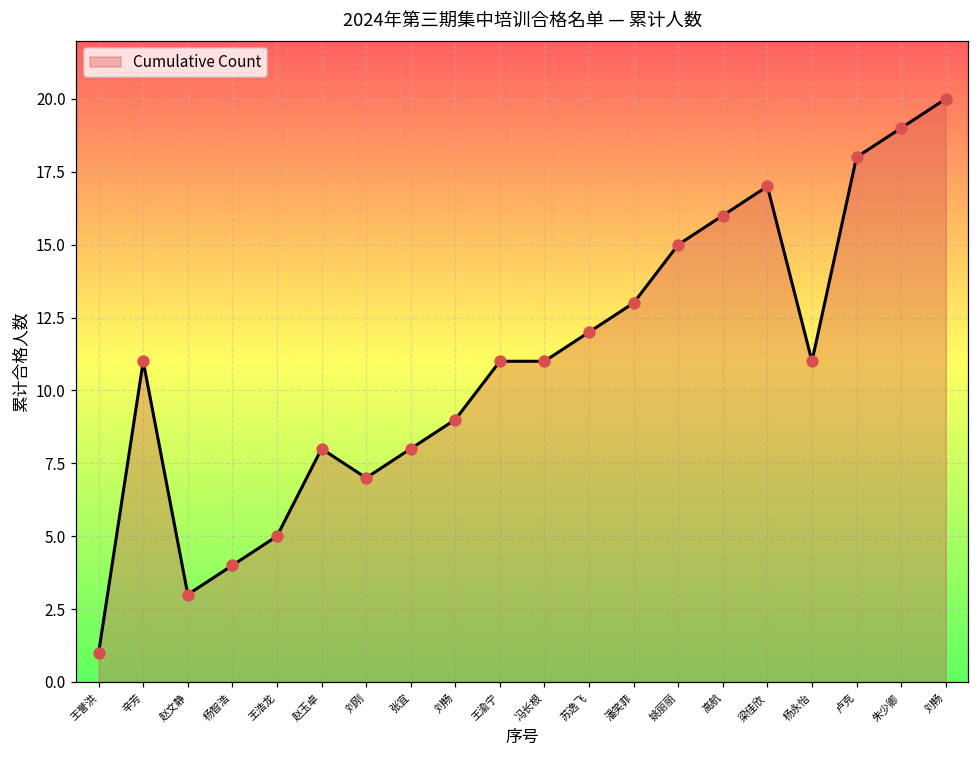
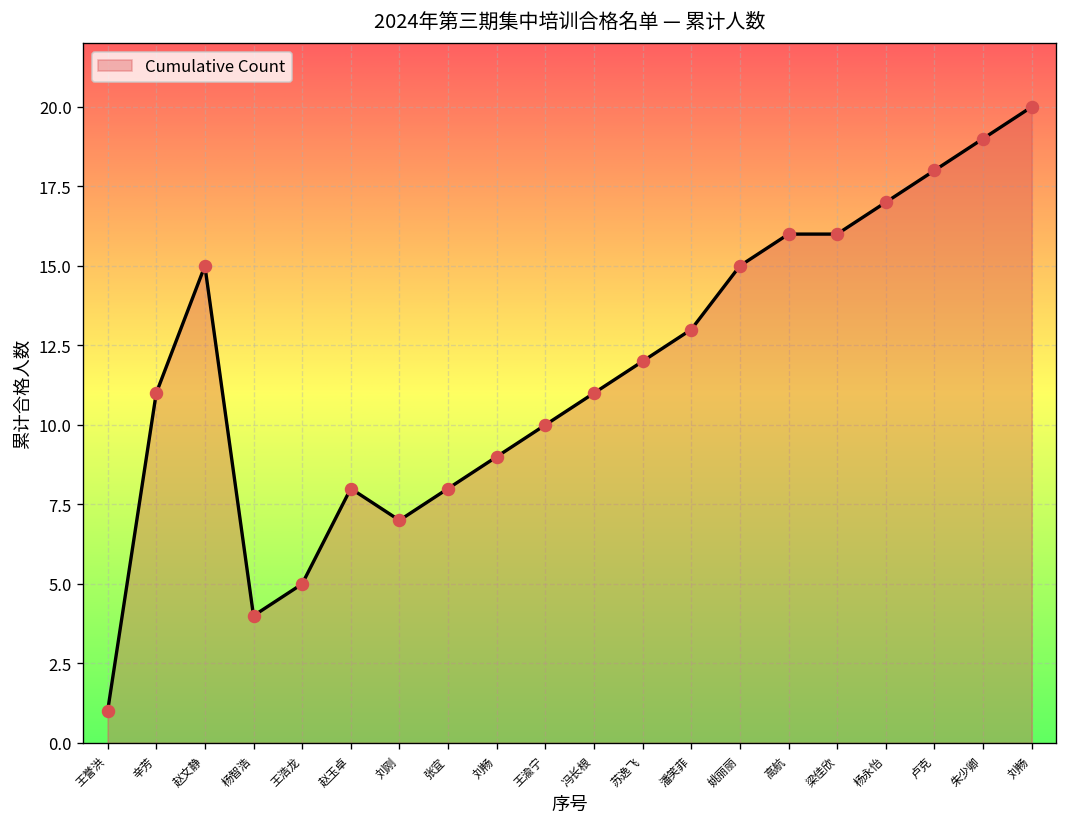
  {
    "王誉洪": 1,
    "辛芳": 11,
-   "赵文静": 3,
+   "赵文静": 15,
    "杨智浩": 4,
    "王浩龙": 5,
    "赵玉卓": 8,
    "刘刚": 7,
    "张宜": 8,
-   "王渝宁": 11,
+   "王渝宁": 10,
    "冯长根": 11,
    "苏逸飞": 12,
    "潘笑菲": 13,
    "姚丽丽": 15,
    "高航": 16,
-   "梁佳欣": 17,
-   "杨永怡": 11,
+   "梁佳欣": 16,
+   "杨永怡": 17,
    "卢克": 18,
    "朱少卿": 19
  }
